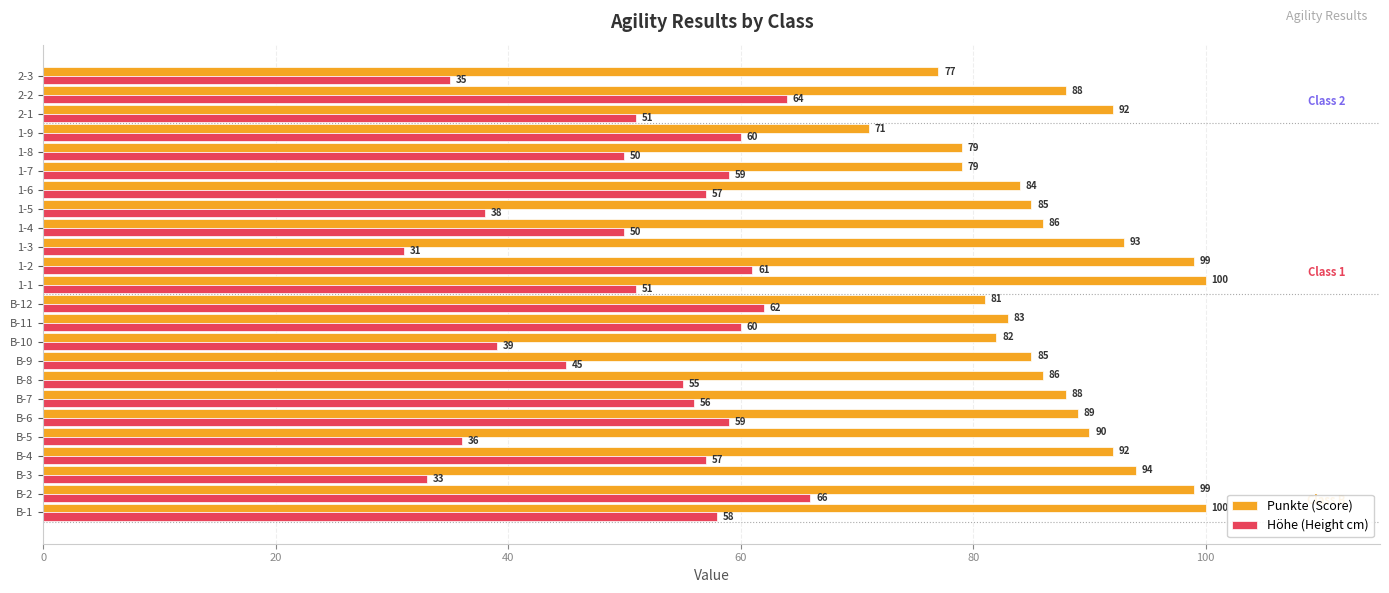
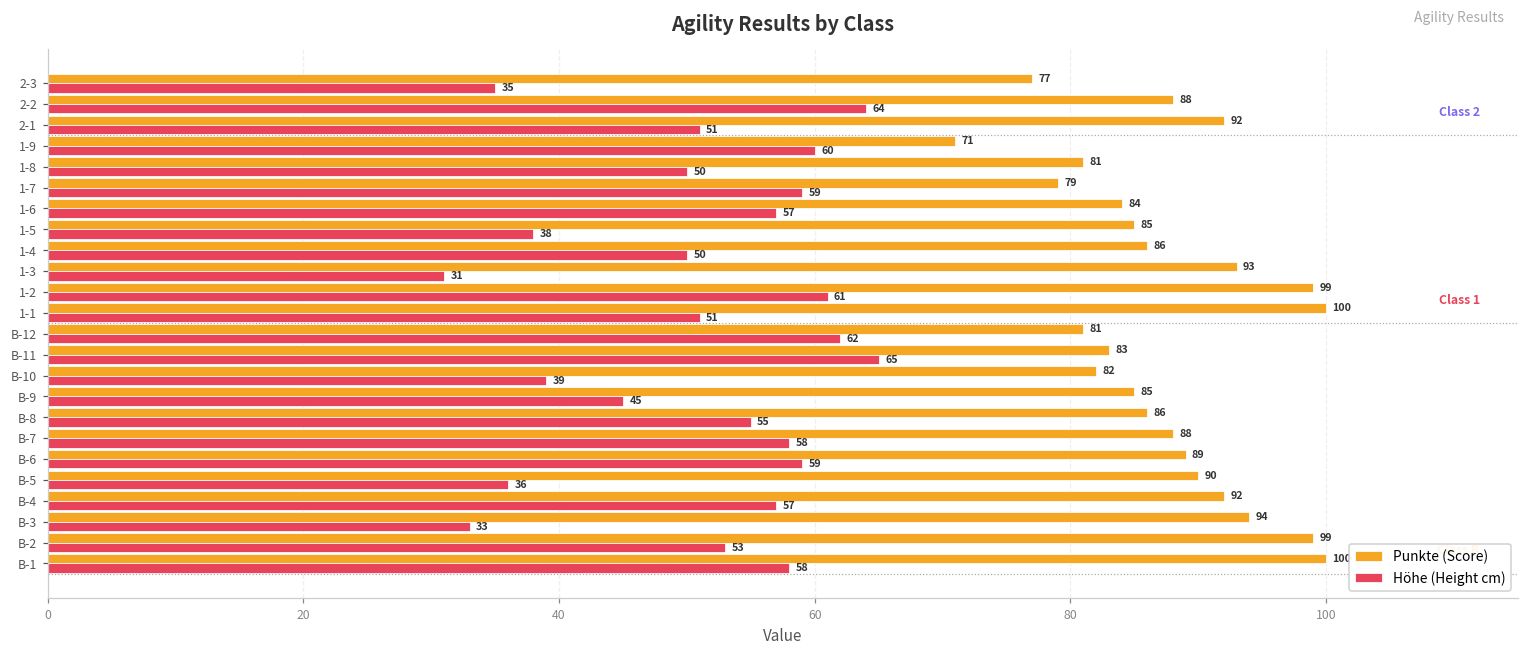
  {
    "Punkte (Score)": {
      "2-3": 77,
      "2-2": 88,
      "2-1": 92,
      "1-9": 71,
-     "1-8": 79,
+     "1-8": 81,
      "1-7": 79,
      "1-6": 84,
      "1-5": 85,
      "1-4": 86,
      "1-3": 93,
      "1-2": 99,
      "1-1": 100,
      "B-12": 81,
      "B-11": 83,
      "B-10": 82,
      "B-9": 85,
      "B-8": 86,
      "B-7": 88,
      "B-6": 89,
      "B-5": 90,
      "B-4": 92,
      "B-3": 94,
      "B-2": 99
    },
    "Höhe (Height cm)": {
      "2-3": 35,
      "2-2": 64,
      "2-1": 51,
      "1-9": 60,
      "1-8": 50,
      "1-7": 59,
      "1-6": 57,
      "1-5": 38,
      "1-4": 50,
      "1-3": 31,
      "1-2": 61,
      "1-1": 51,
      "B-12": 62,
-     "B-11": 60,
+     "B-11": 65,
      "B-10": 39,
      "B-9": 45,
      "B-8": 55,
-     "B-7": 56,
+     "B-7": 58,
      "B-6": 59,
      "B-5": 36,
      "B-4": 57,
      "B-3": 33,
-     "B-2": 66,
+     "B-2": 53,
      "B-1": 58
    }
  }
